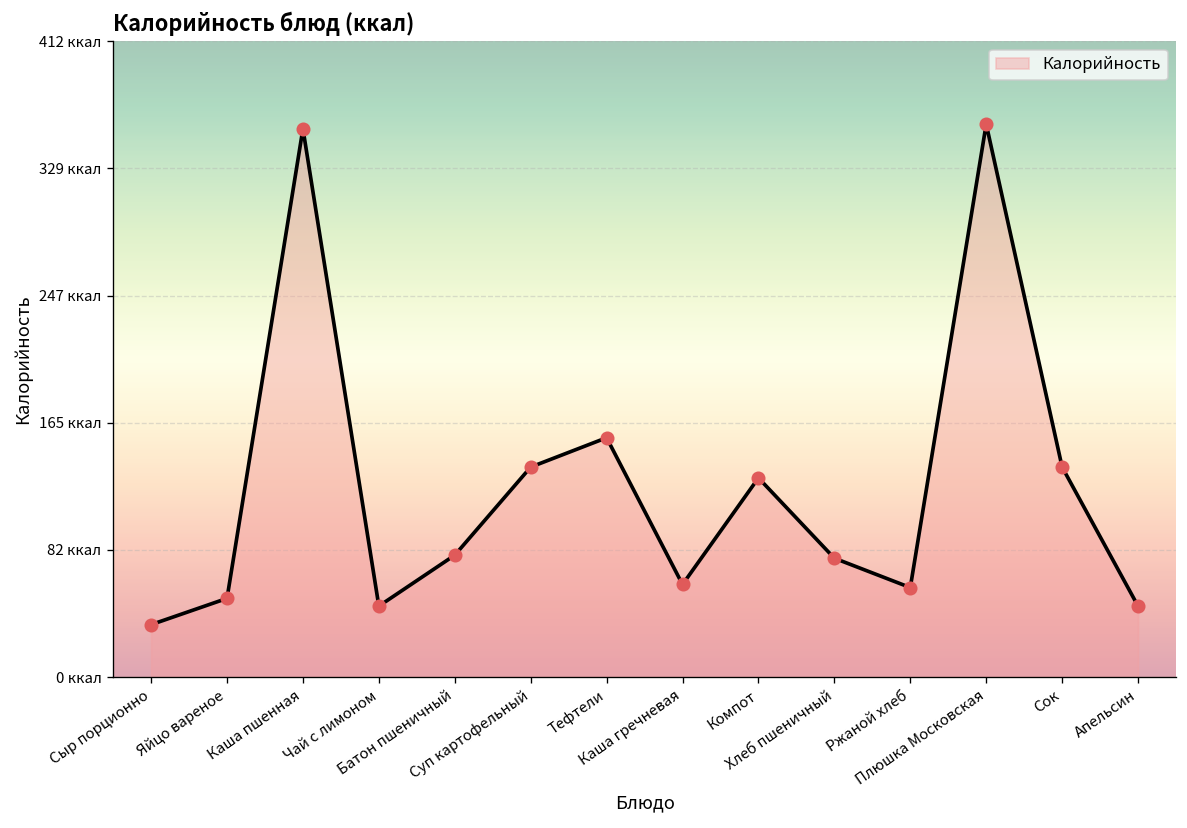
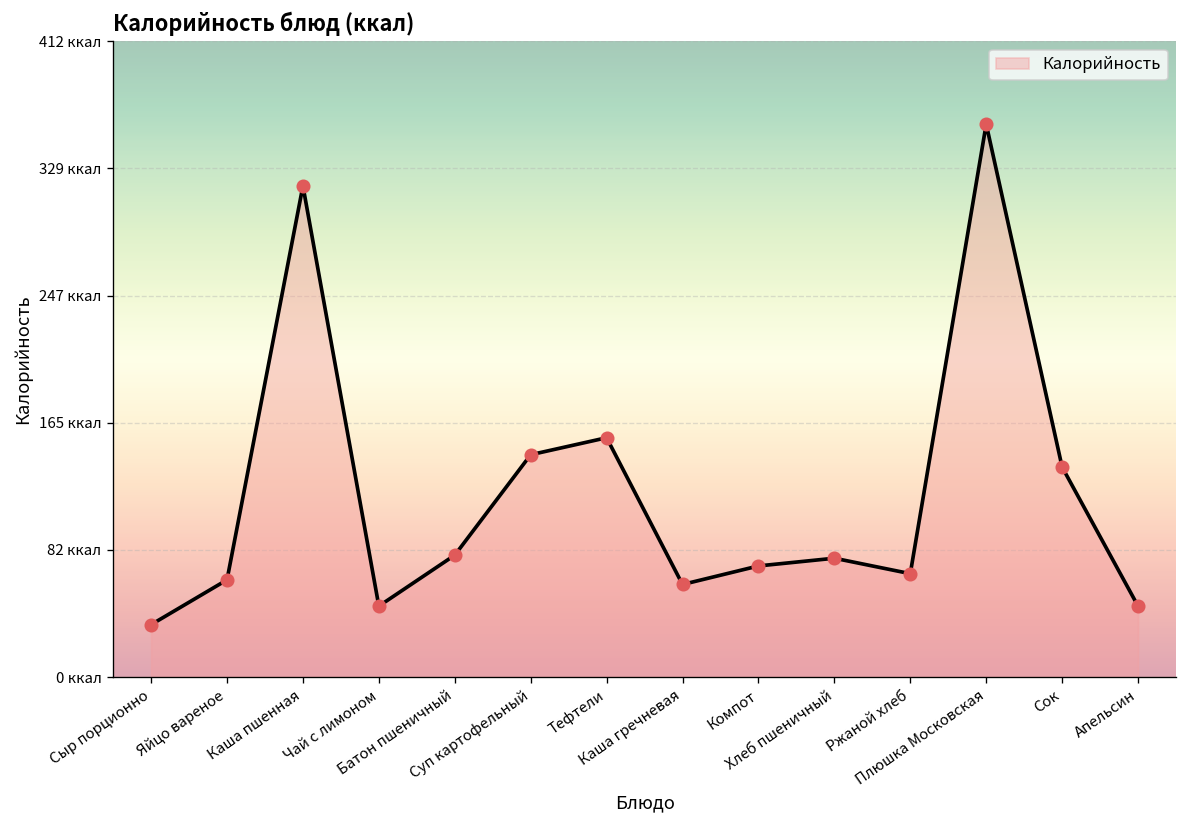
  {
    "Сыр порционно": "34 ккал",
-   "Яйцо вареное": "51 ккал",
-   "Каша пшенная": "355 ккал",
+   "Яйцо вареное": "63 ккал",
+   "Каша пшенная": "318 ккал",
    "Чай с лимоном": "46 ккал",
    "Батон пшеничный": "79 ккал",
-   "Суп картофельный": "136 ккал",
+   "Суп картофельный": "144 ккал",
    "Тефтели": "155 ккал",
    "Каша гречневая": "60 ккал",
-   "Компот": "129 ккал",
+   "Компот": "72 ккал",
    "Хлеб пшеничный": "77 ккал",
-   "Ржаной хлеб": "58 ккал",
+   "Ржаной хлеб": "67 ккал",
    "Плюшка Московская": "358 ккал",
    "Сок": "136 ккал",
    "Апельсин": "46 ккал"
  }
